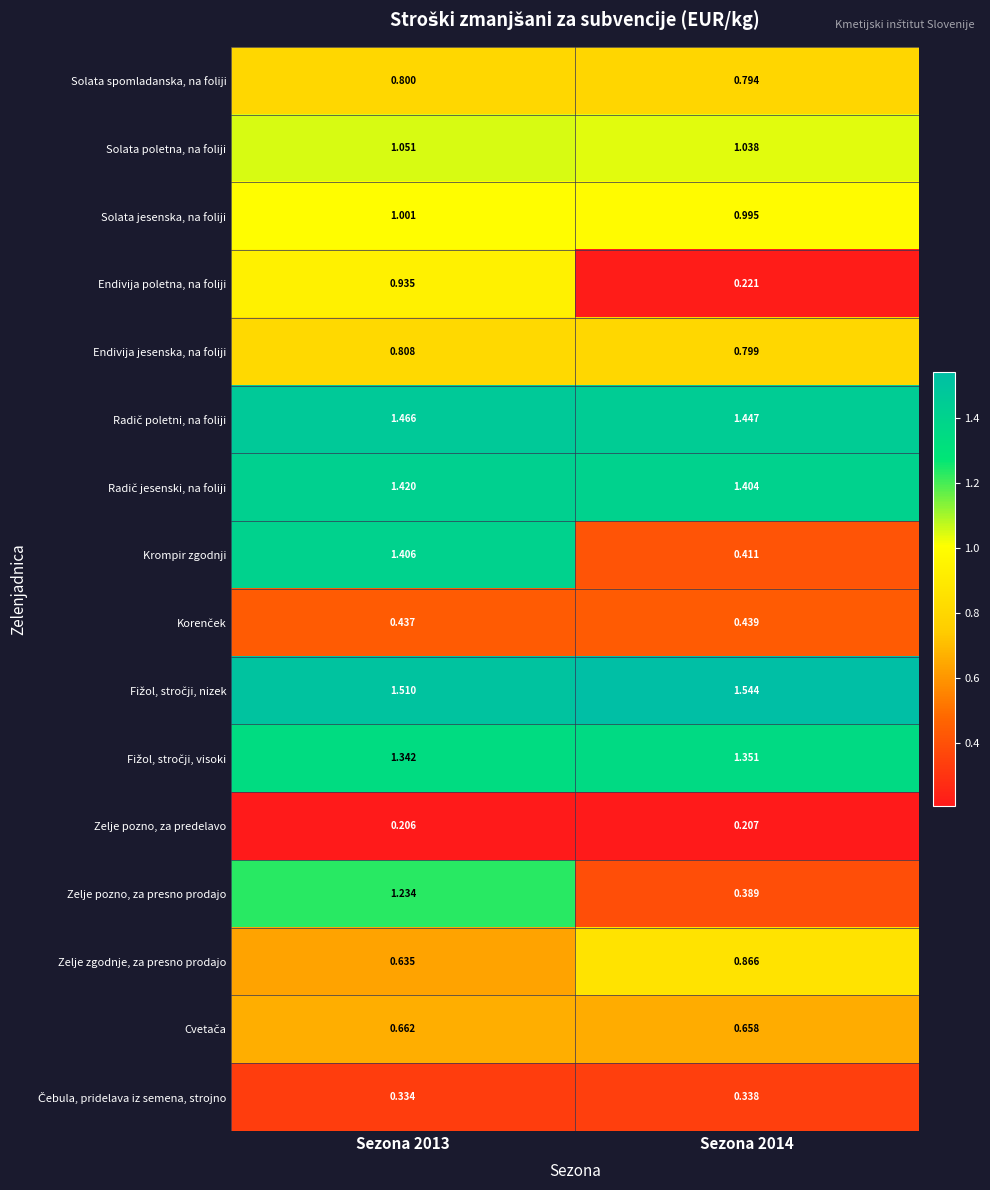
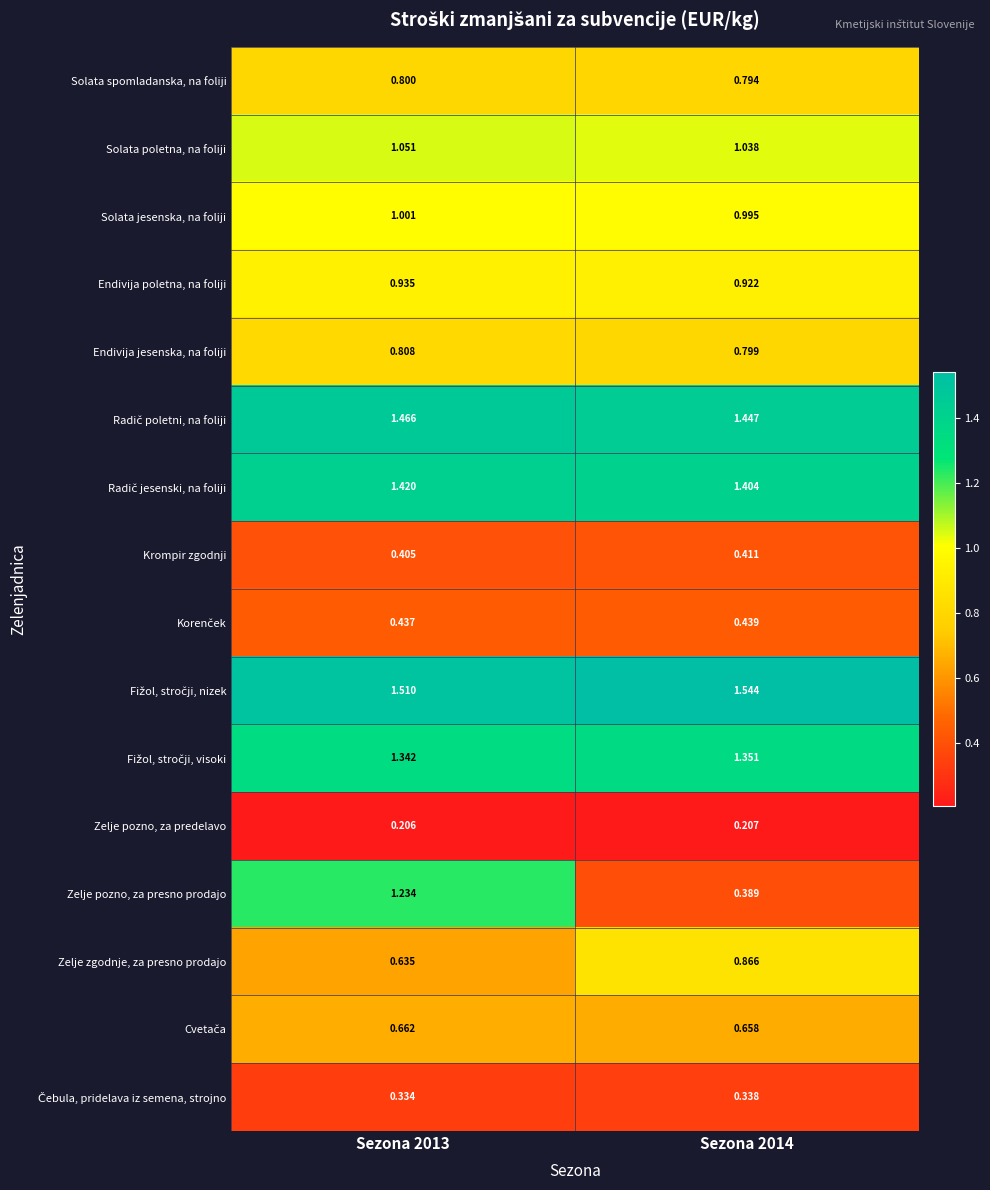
  {
    "Solata spomladanska, na foliji": {
      "Sezona 2013": 0.800,
      "Sezona 2014": 0.794
    },
    "Solata poletna, na foliji": {
      "Sezona 2013": 1.051,
      "Sezona 2014": 1.038
    },
    "Solata jesenska, na foliji": {
      "Sezona 2013": 1.001,
      "Sezona 2014": 0.995
    },
    "Endivija poletna, na foliji": {
      "Sezona 2013": 0.935,
-     "Sezona 2014": 0.221
+     "Sezona 2014": 0.922
    },
    "Endivija jesenska, na foliji": {
      "Sezona 2013": 0.808,
      "Sezona 2014": 0.799
    },
    "Radič poletni, na foliji": {
      "Sezona 2013": 1.466,
      "Sezona 2014": 1.447
    },
    "Radič jesenski, na foliji": {
      "Sezona 2013": 1.420,
      "Sezona 2014": 1.404
    },
    "Krompir zgodnji": {
-     "Sezona 2013": 1.406,
+     "Sezona 2013": 0.405,
      "Sezona 2014": 0.411
    },
    "Korenček": {
      "Sezona 2013": 0.437,
      "Sezona 2014": 0.439
    },
    "Fižol, stročji, nizek": {
      "Sezona 2013": 1.510,
      "Sezona 2014": 1.544
    },
    "Fižol, stročji, visoki": {
      "Sezona 2013": 1.342,
      "Sezona 2014": 1.351
    },
    "Zelje pozno, za predelavo": {
      "Sezona 2013": 0.206,
      "Sezona 2014": 0.207
    },
    "Zelje pozno, za presno prodajo": {
      "Sezona 2013": 1.234,
      "Sezona 2014": 0.389
    },
    "Zelje zgodnje, za presno prodajo": {
      "Sezona 2013": 0.635,
      "Sezona 2014": 0.866
    },
    "Cvetača": {
      "Sezona 2013": 0.662,
      "Sezona 2014": 0.658
    },
    "Čebula, pridelava iz semena, strojno": {
      "Sezona 2013": 0.334,
      "Sezona 2014": 0.338
    }
  }
